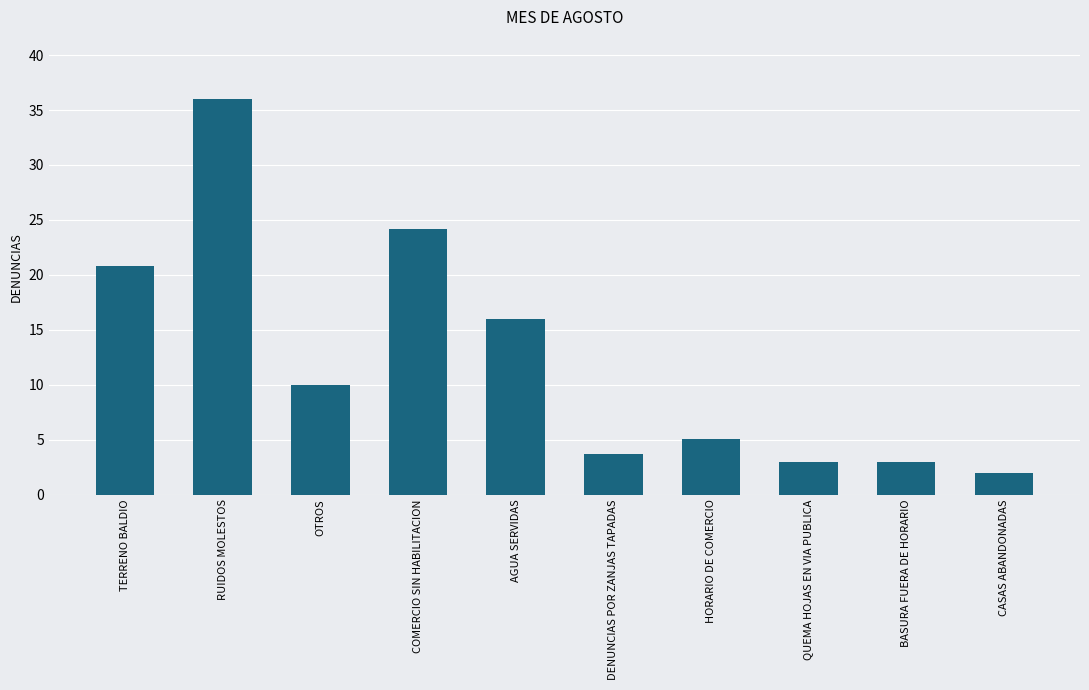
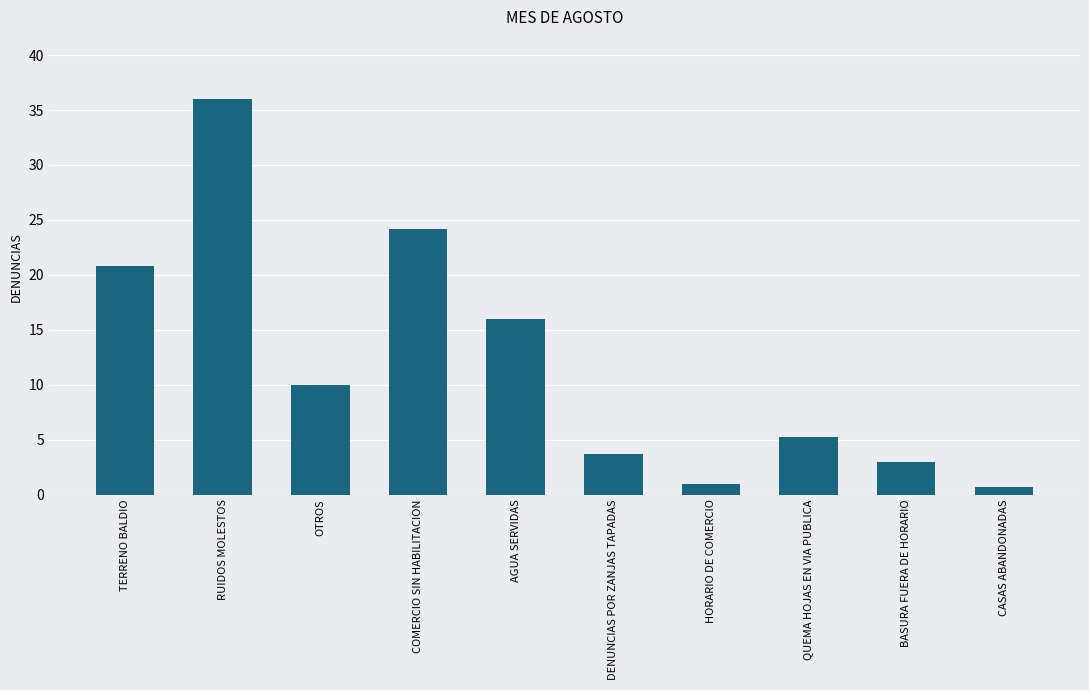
  {
    "TERRENO BALDIO": 20.8,
    "RUIDOS MOLESTOS": 36.0,
    "OTROS": 10.0,
    "COMERCIO SIN HABILITACION": 24.2,
    "AGUA SERVIDAS": 16.0,
    "DENUNCIAS POR ZANJAS TAPADAS": 3.7,
-   "HORARIO DE COMERCIO": 5.1,
-   "QUEMA HOJAS EN VIA PUBLICA": 3.0,
+   "HORARIO DE COMERCIO": 1.0,
+   "QUEMA HOJAS EN VIA PUBLICA": 5.2,
    "BASURA FUERA DE HORARIO": 3.0,
-   "CASAS ABANDONADAS": 2.0
+   "CASAS ABANDONADAS": 0.7
  }
